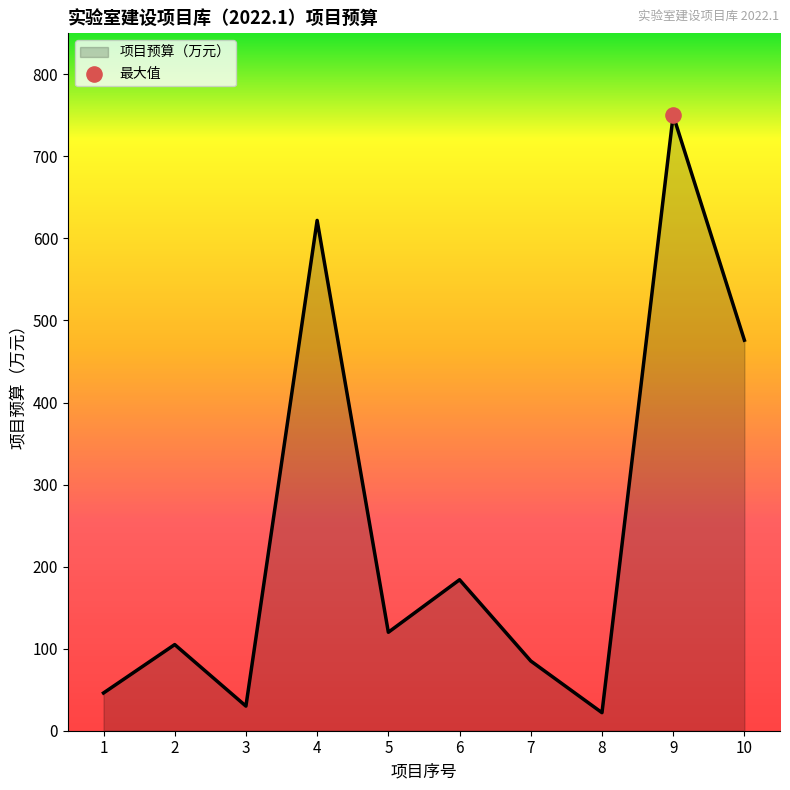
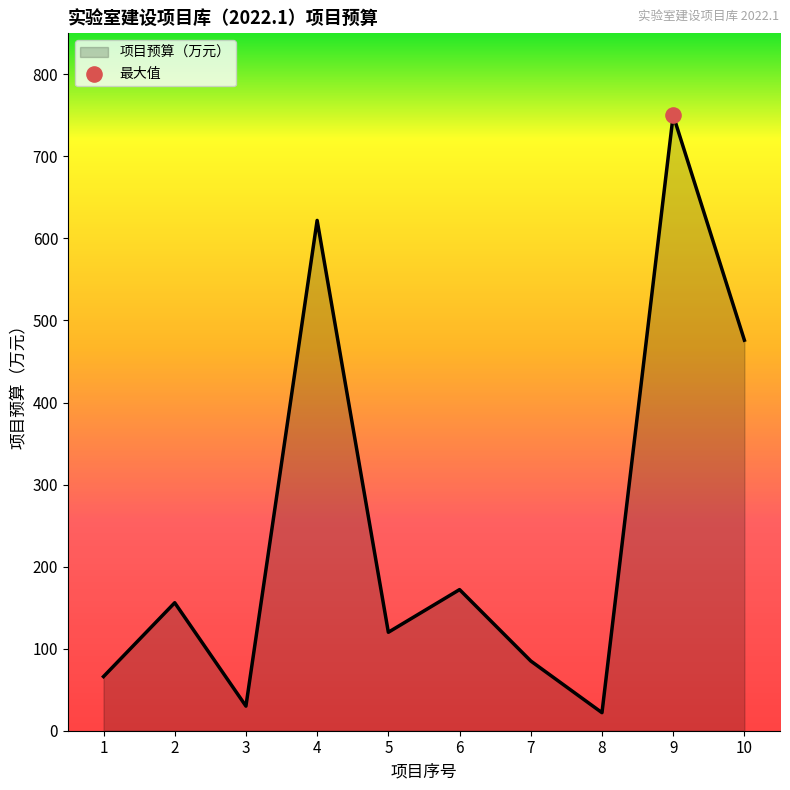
  {
    "项目预算（万元）": {
-     "1": 50,
-     "2": 110,
+     "1": 70,
+     "2": 160,
      "3": 30,
      "4": 620,
      "5": 120,
-     "6": 180,
+     "6": 170,
      "7": 90,
      "8": 20,
      "10": 480
    }
  }
